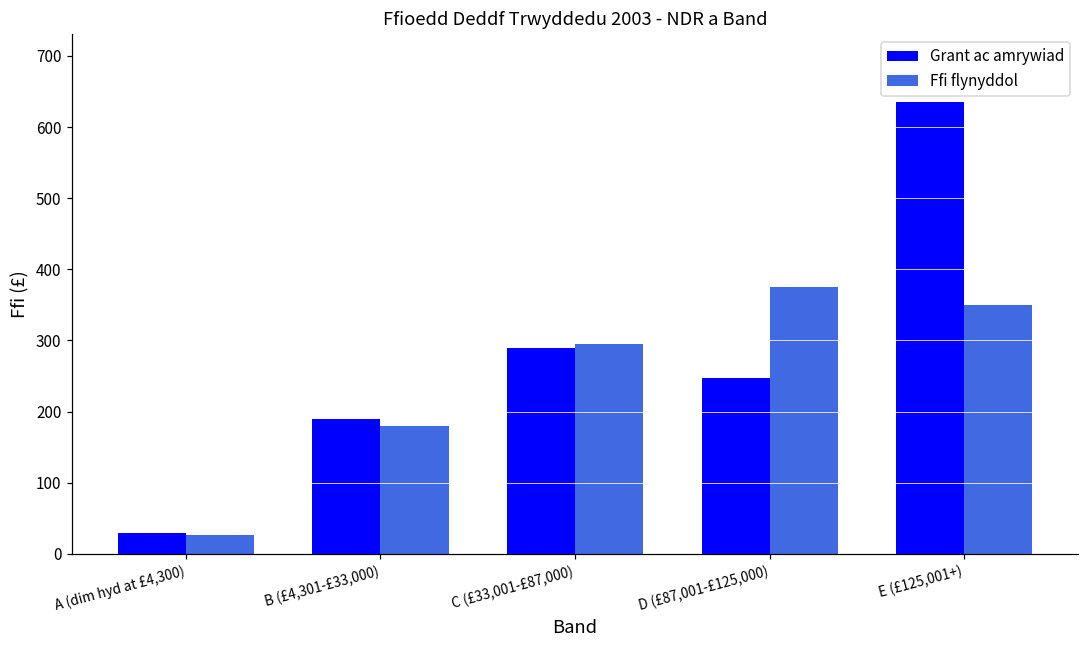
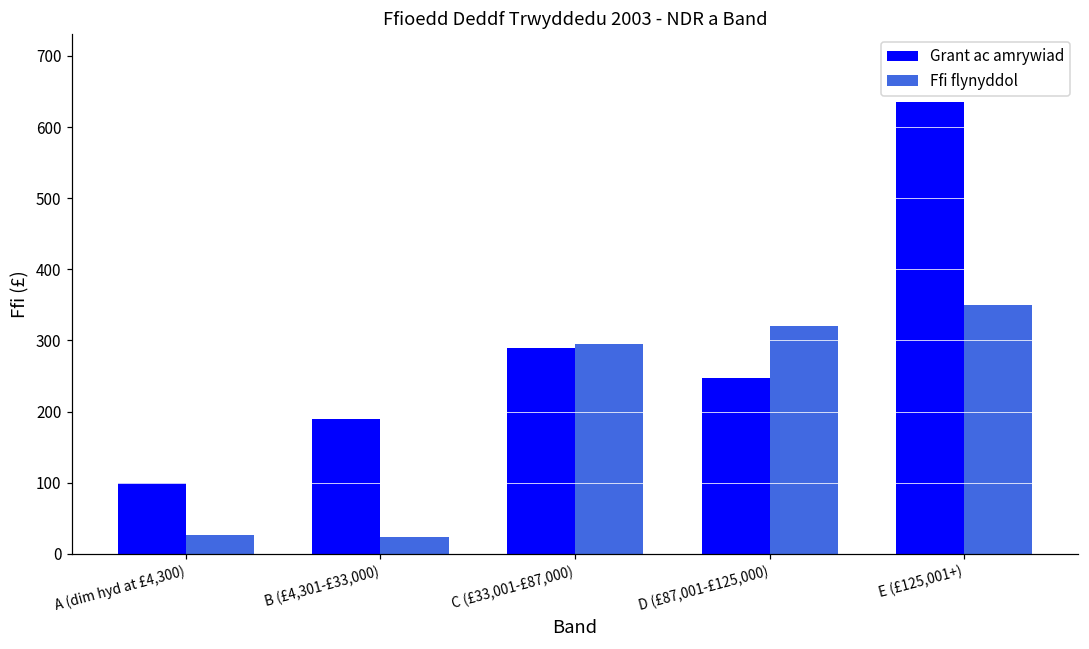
  {
    "Grant ac amrywiad": {
-     "A (dim hyd at £4,300)": 30,
+     "A (dim hyd at £4,300)": 100,
      "B (£4,301-£33,000)": 190,
      "C (£33,001-£87,000)": 290,
      "D (£87,001-£125,000)": 250,
      "E (£125,001+)": 640
    },
    "Ffi flynyddol": {
      "A (dim hyd at £4,300)": 30,
-     "B (£4,301-£33,000)": 180,
+     "B (£4,301-£33,000)": 20,
      "C (£33,001-£87,000)": 300,
-     "D (£87,001-£125,000)": 380,
+     "D (£87,001-£125,000)": 320,
      "E (£125,001+)": 350
    }
  }
